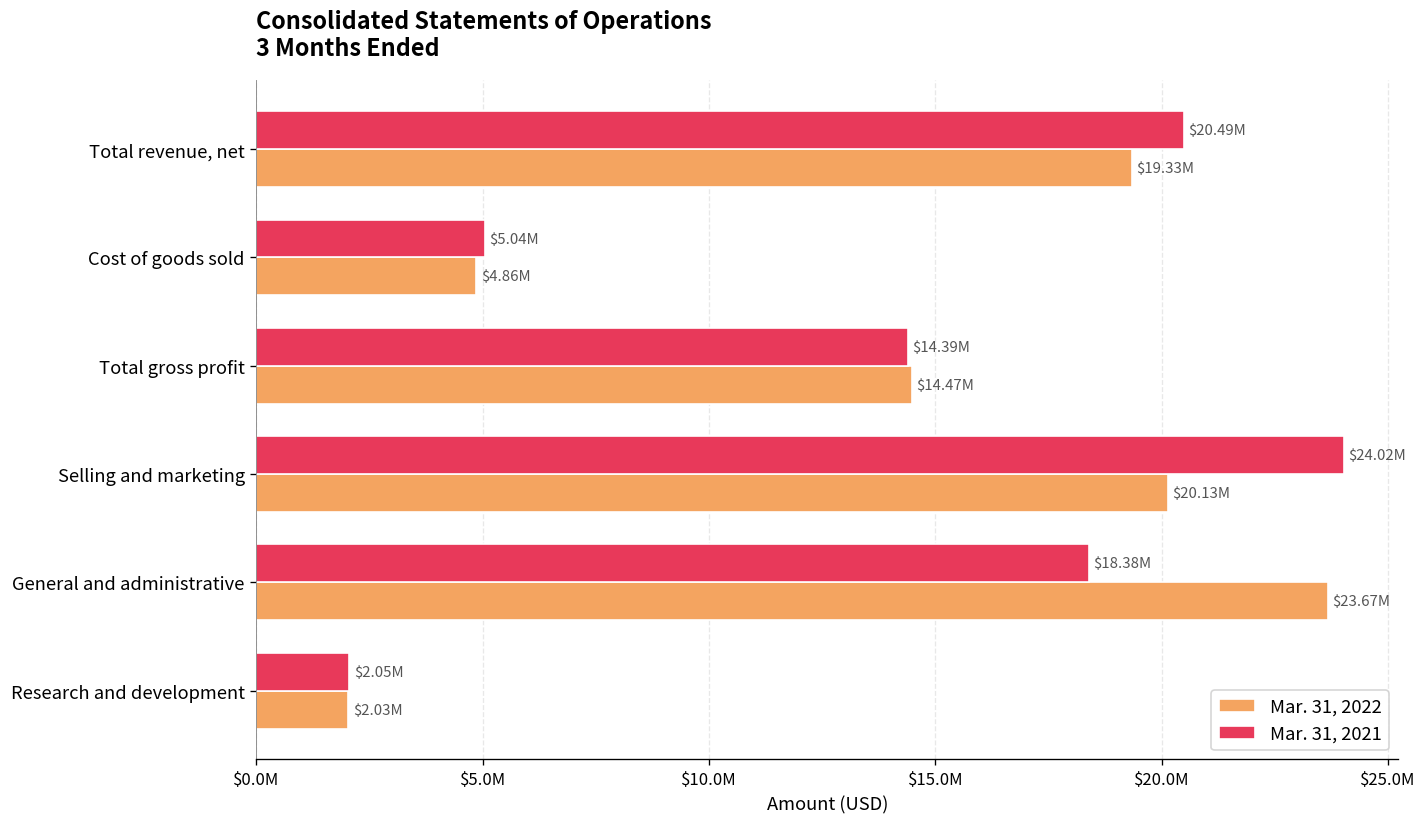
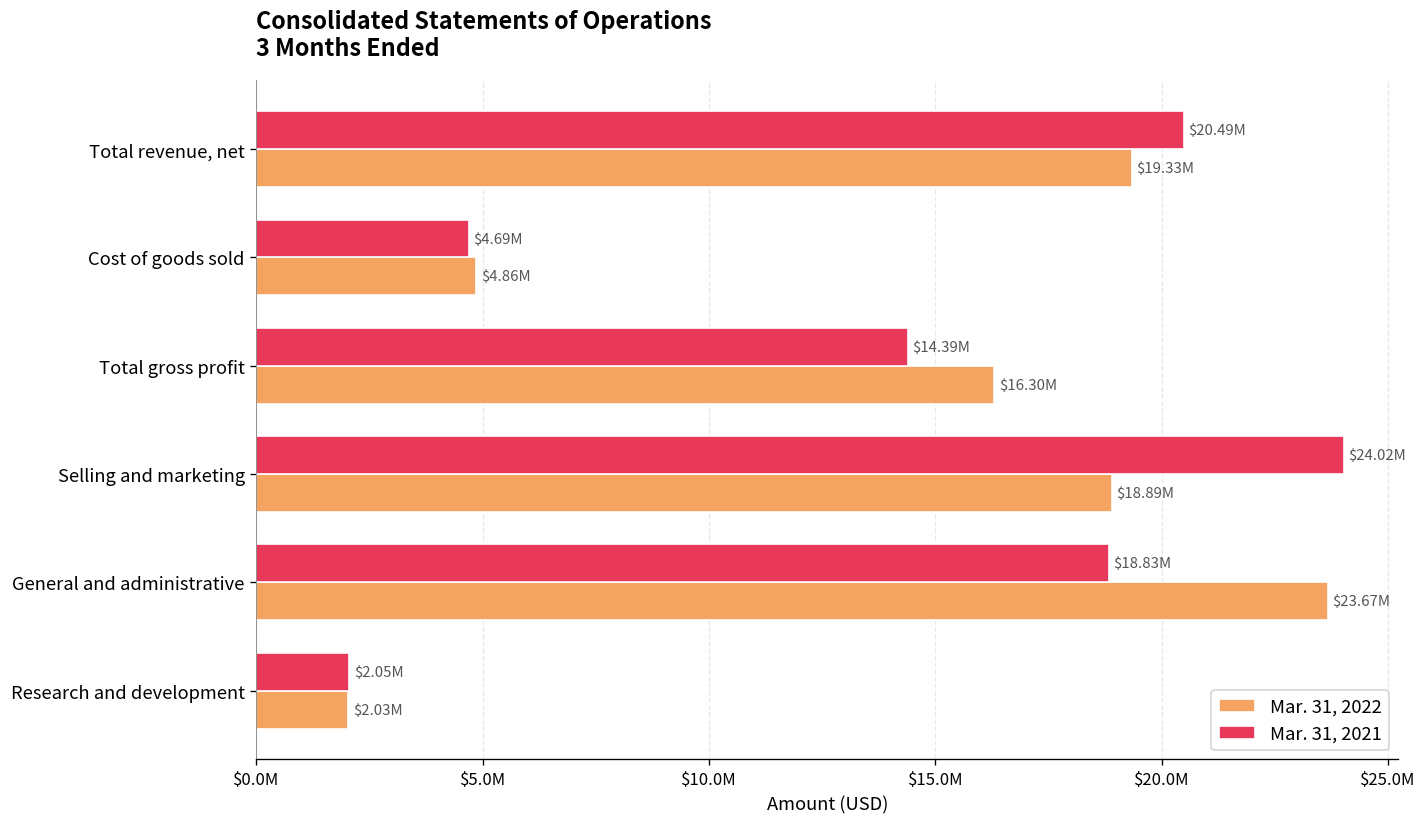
  {
    "Mar. 31, 2022": {
      "Total revenue, net": "$19.33M",
      "Cost of goods sold": "$4.86M",
-     "Total gross profit": "$14.47M",
-     "Selling and marketing": "$20.13M",
+     "Total gross profit": "$16.30M",
+     "Selling and marketing": "$18.89M",
      "General and administrative": "$23.67M",
      "Research and development": "$2.03M"
    },
    "Mar. 31, 2021": {
      "Total revenue, net": "$20.49M",
-     "Cost of goods sold": "$5.04M",
+     "Cost of goods sold": "$4.69M",
      "Total gross profit": "$14.39M",
      "Selling and marketing": "$24.02M",
-     "General and administrative": "$18.38M",
+     "General and administrative": "$18.83M",
      "Research and development": "$2.05M"
    }
  }
